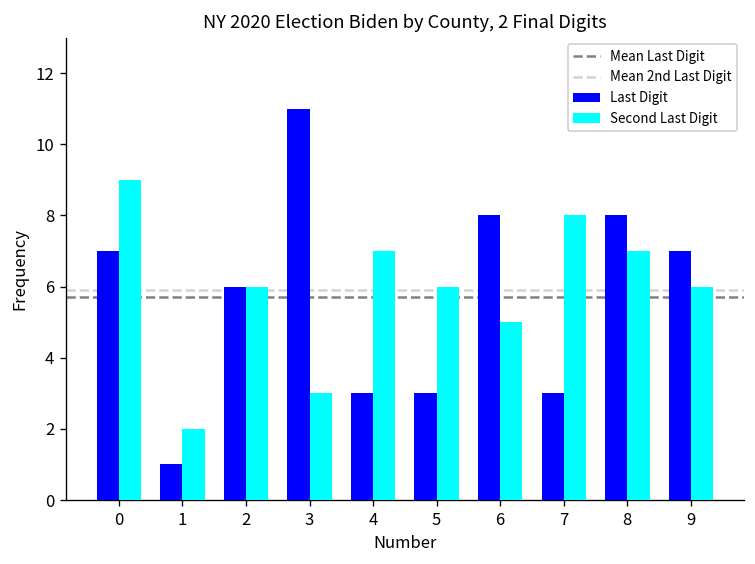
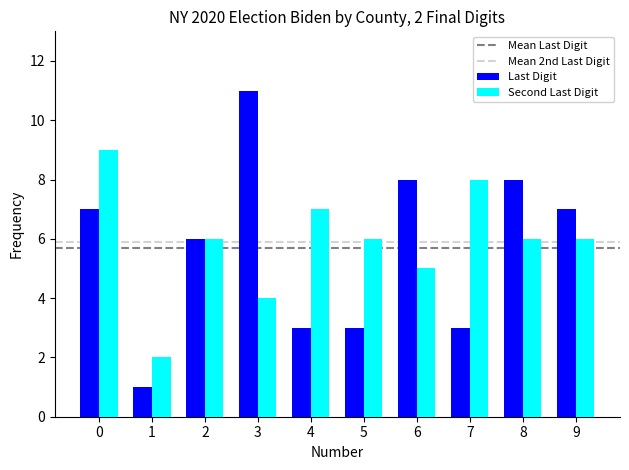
  {
    "Last Digit": {
      "0": 7,
      "1": 1,
      "2": 6,
      "3": 11,
      "4": 3,
      "5": 3,
      "6": 8,
      "7": 3,
      "8": 8,
      "9": 7
    },
    "Second Last Digit": {
      "0": 9,
      "1": 2,
      "2": 6,
-     "3": 3,
+     "3": 4,
      "4": 7,
      "5": 6,
      "6": 5,
      "7": 8,
-     "8": 7,
+     "8": 6,
      "9": 6
    }
  }
